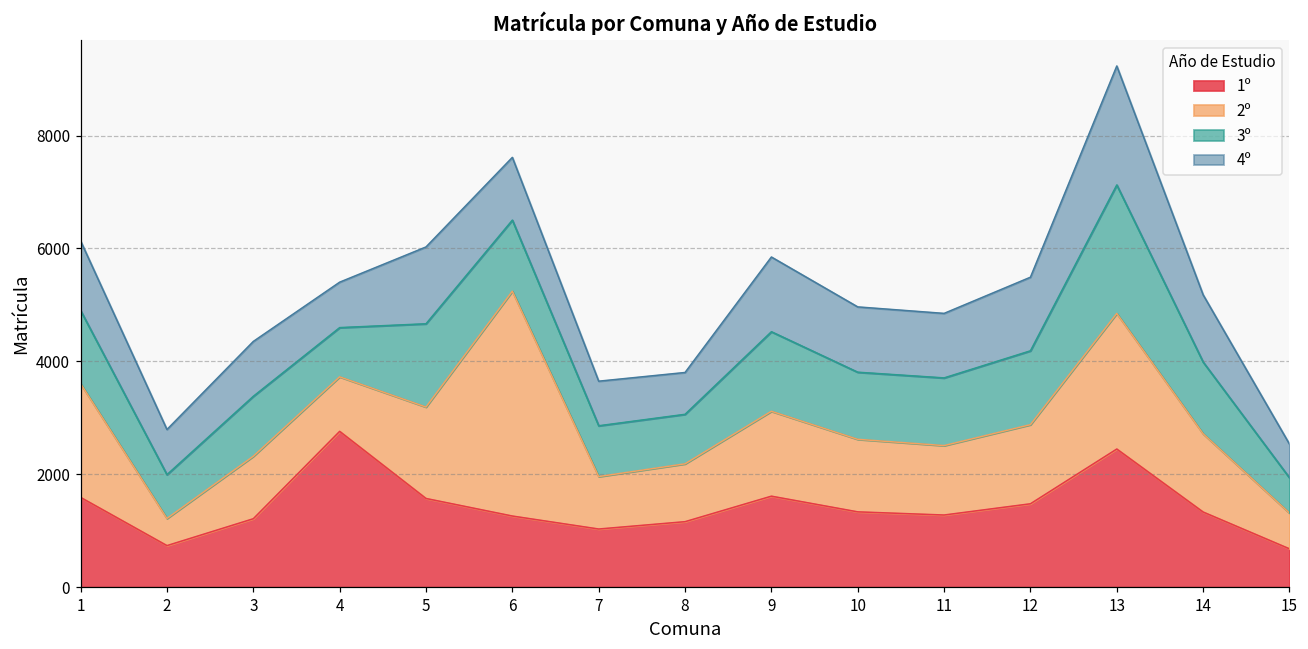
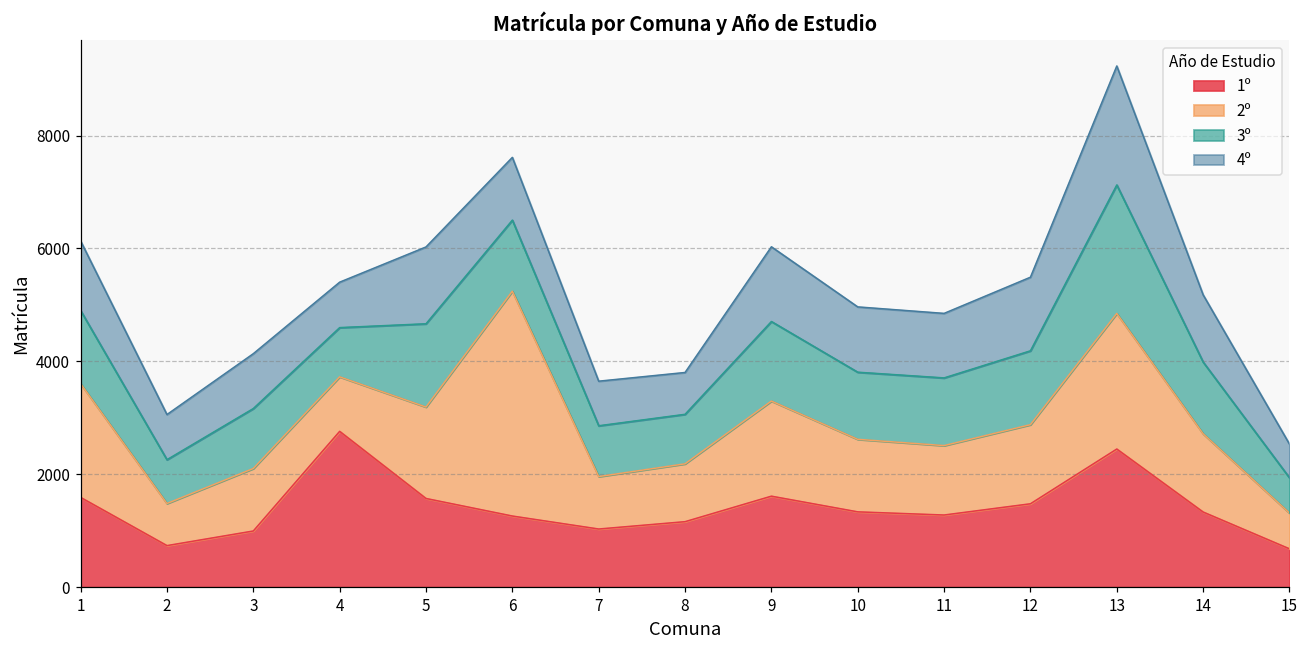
  {
    "1º": {
      "1": 1600,
      "2": 700,
-     "3": 1200,
+     "3": 1000,
      "4": 2800,
      "5": 1600,
      "6": 1300,
      "7": 1000,
      "8": 1200,
      "9": 1600,
      "10": 1300,
      "11": 1300,
      "12": 1500,
      "13": 2400,
      "14": 1300,
      "15": 700
    },
    "2º": {
      "1": 2000,
-     "2": 500,
+     "2": 700,
      "3": 1100,
      "4": 1000,
      "5": 1600,
      "6": 4000,
      "7": 900,
      "8": 1000,
-     "9": 1500,
+     "9": 1700,
      "10": 1300,
      "11": 1200,
      "12": 1400,
      "13": 2400,
      "14": 1400,
      "15": 600
    }
  }
